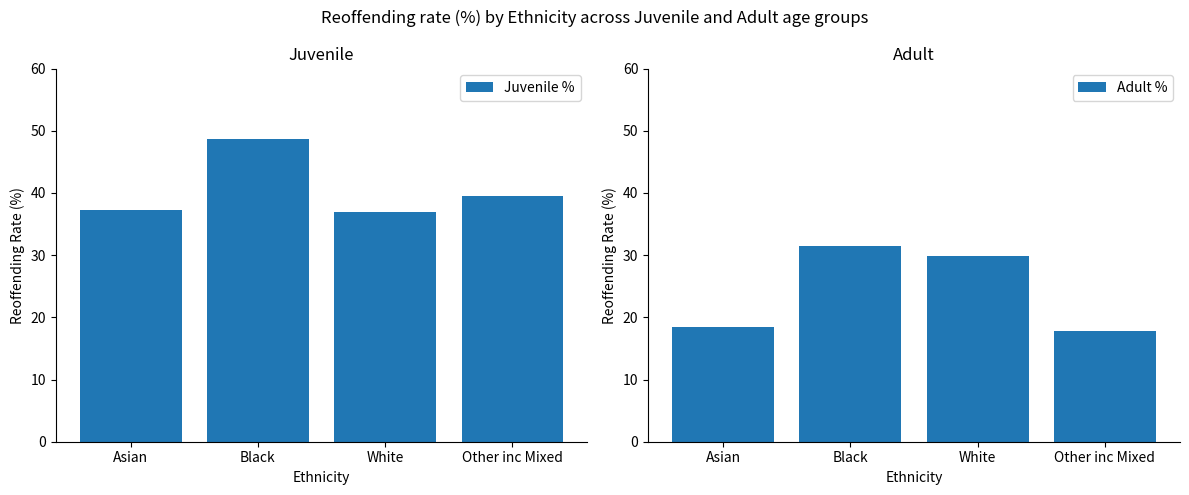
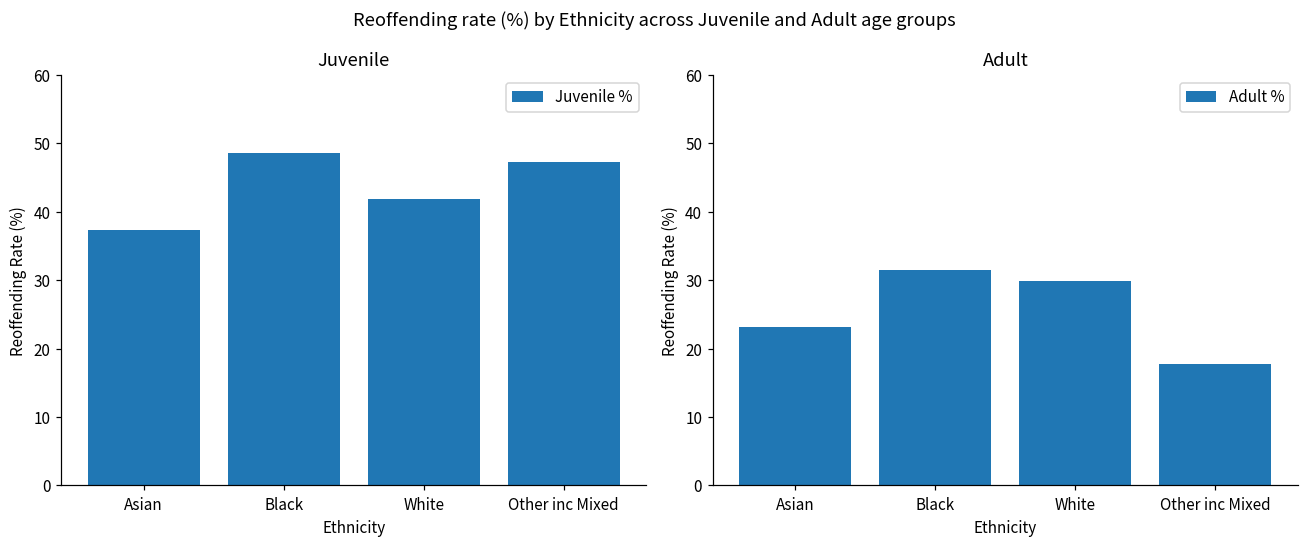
  {
    "Juvenile": {
      "Asian": 37,
      "Black": 49,
-     "White": 37,
-     "Other inc Mixed": 40
+     "White": 42,
+     "Other inc Mixed": 47
    },
    "Adult": {
-     "Asian": 18,
+     "Asian": 23,
      "Black": 32,
      "White": 30,
      "Other inc Mixed": 18
    }
  }
